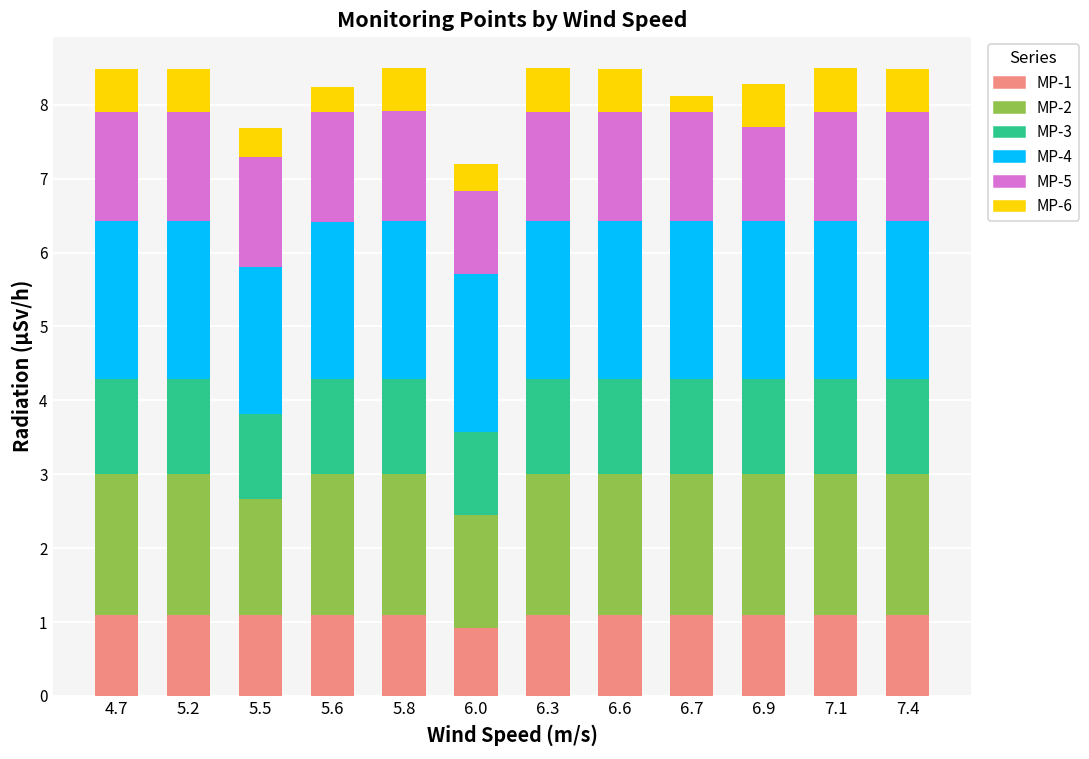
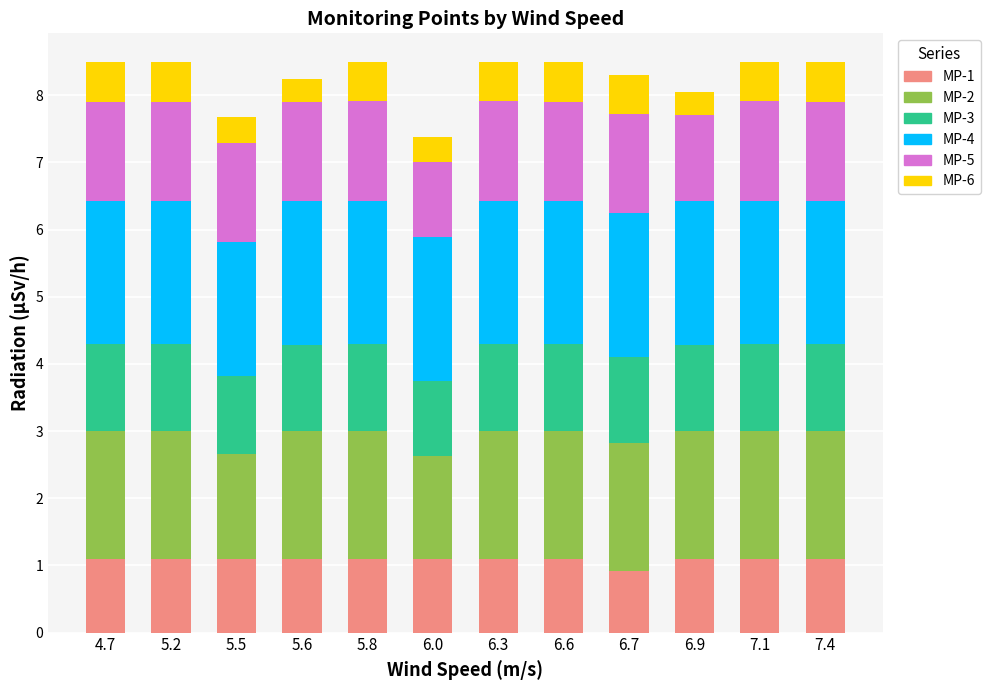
  {
    "MP-1": {
      "4.7": 1.1,
      "5.2": 1.1,
      "5.5": 1.1,
      "5.6": 1.1,
      "5.8": 1.1,
-     "6.0": 0.9,
+     "6.0": 1.1,
      "6.3": 1.1,
      "6.6": 1.1,
-     "6.7": 1.1,
+     "6.7": 0.9,
      "6.9": 1.1,
      "7.1": 1.1,
      "7.4": 1.1
    },
    "MP-2": {
      "4.7": 1.9,
      "5.2": 1.9,
      "5.5": 1.6,
      "5.6": 1.9,
      "5.8": 1.9,
      "6.0": 1.5,
      "6.3": 1.9,
      "6.6": 1.9,
      "6.7": 1.9,
      "6.9": 1.9,
      "7.1": 1.9,
      "7.4": 1.9
    },
    "MP-3": {
      "4.7": 1.3,
      "5.2": 1.3,
      "5.5": 1.2,
      "5.6": 1.3,
      "5.8": 1.3,
      "6.0": 1.1,
      "6.3": 1.3,
      "6.6": 1.3,
      "6.7": 1.3,
      "6.9": 1.3,
      "7.1": 1.3,
      "7.4": 1.3
    },
    "MP-4": {
      "4.7": 2.1,
      "5.2": 2.1,
      "5.5": 2.0,
      "5.6": 2.1,
      "5.8": 2.1,
      "6.0": 2.1,
      "6.3": 2.1,
      "6.6": 2.1,
      "6.7": 2.1,
      "6.9": 2.1,
      "7.1": 2.1,
      "7.4": 2.1
    },
    "MP-5": {
      "4.7": 1.5,
      "5.2": 1.5,
      "5.5": 1.5,
      "5.6": 1.5,
      "5.8": 1.5,
      "6.0": 1.1,
      "6.3": 1.5,
      "6.6": 1.5,
      "6.7": 1.5,
      "6.9": 1.3,
      "7.1": 1.5,
      "7.4": 1.5
    },
    "MP-6": {
      "4.7": 0.6,
      "5.2": 0.6,
      "5.5": 0.4,
      "5.6": 0.3,
      "5.8": 0.6,
      "6.0": 0.4,
      "6.3": 0.6,
      "6.6": 0.6,
-     "6.7": 0.2,
-     "6.9": 0.6,
+     "6.7": 0.6,
+     "6.9": 0.4,
      "7.1": 0.6,
      "7.4": 0.6
    }
  }
